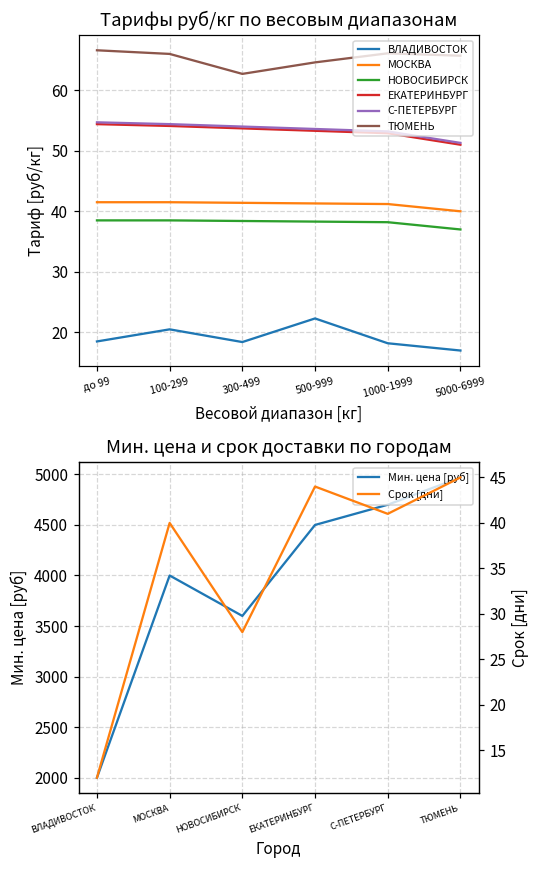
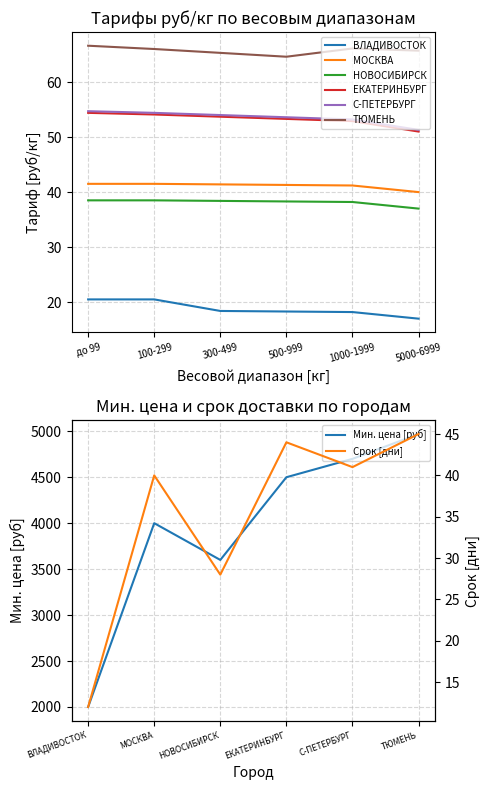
  {
    "Тарифы руб/кг по весовым диапазонам": {
      "ВЛАДИВОСТОК": {
-       "до 99": 19,
+       "до 99": 21,
        "100-299": 21,
        "300-499": 18,
-       "500-999": 22,
+       "500-999": 18,
        "1000-1999": 18,
        "5000-6999": 17
      },
      "МОСКВА": {
        "до 99": 42,
        "100-299": 42,
        "300-499": 41,
        "500-999": 41,
        "1000-1999": 41,
        "5000-6999": 40
      },
      "НОВОСИБИРСК": {
        "до 99": 39,
        "100-299": 39,
        "300-499": 38,
        "500-999": 38,
        "1000-1999": 38,
        "5000-6999": 37
      },
      "ТЮМЕНЬ": {
        "до 99": 67,
        "100-299": 66,
-       "300-499": 63,
+       "300-499": 65,
        "500-999": 65
      }
    }
  }
